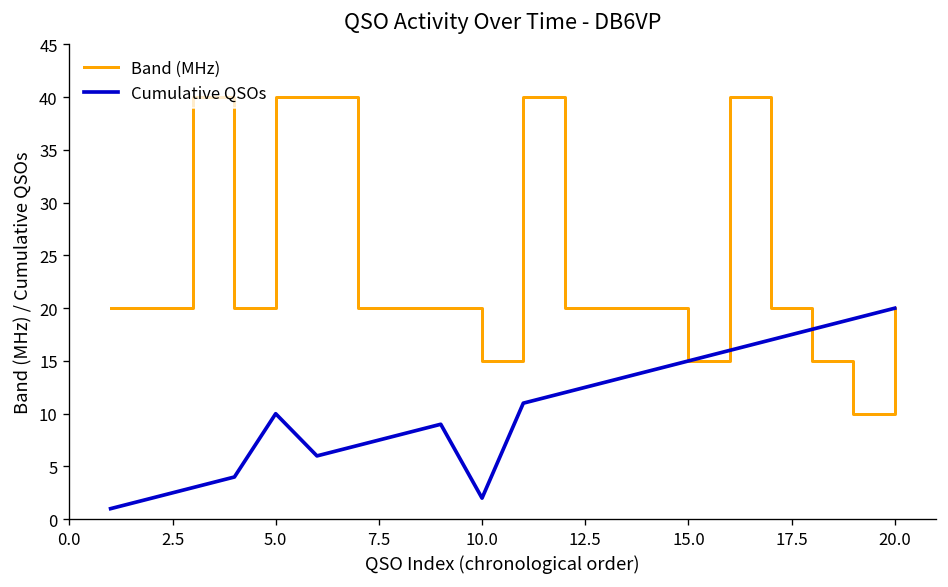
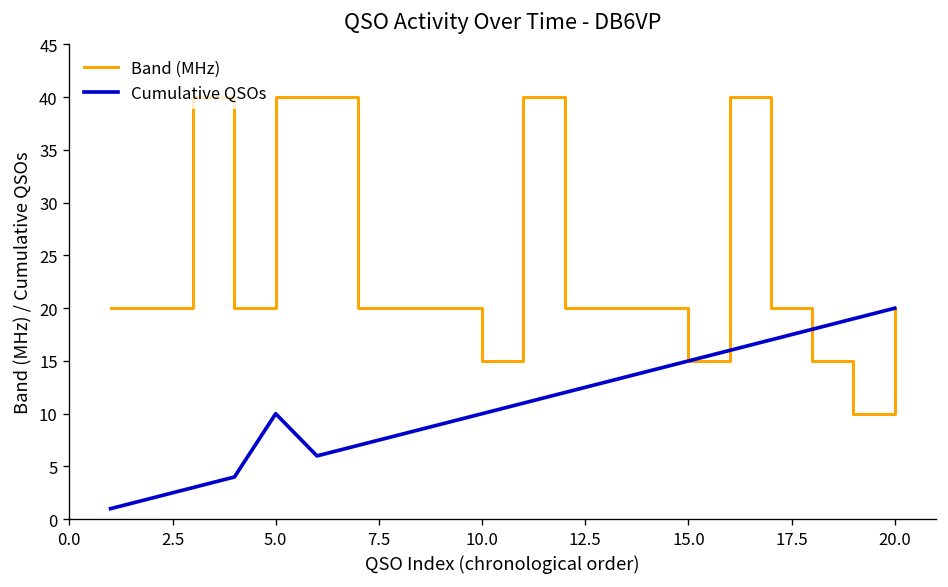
  {
    "Band (MHz)": {
      "5.0": 40,
      "10.0": 15
    },
    "Cumulative QSOs": {
      "5.0": 10,
-     "10.0": 2
+     "10.0": 10
    }
  }
